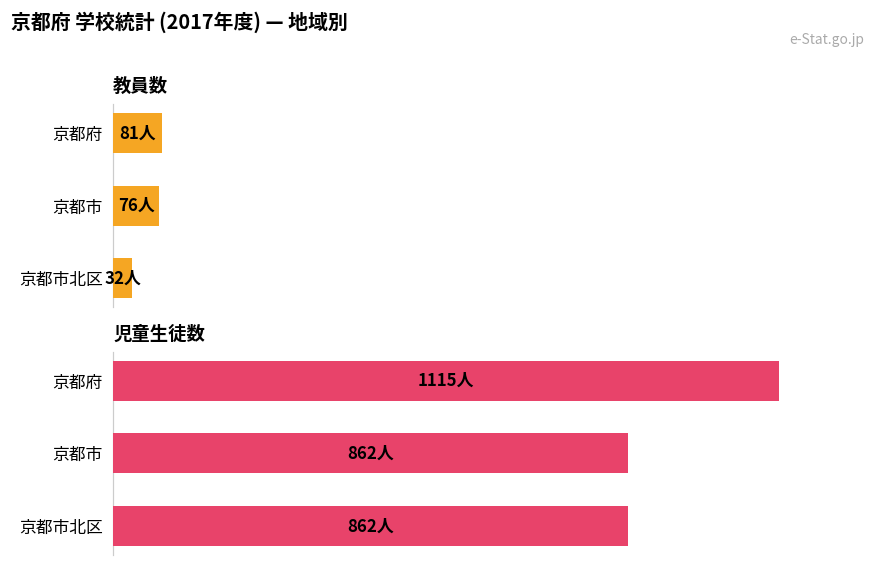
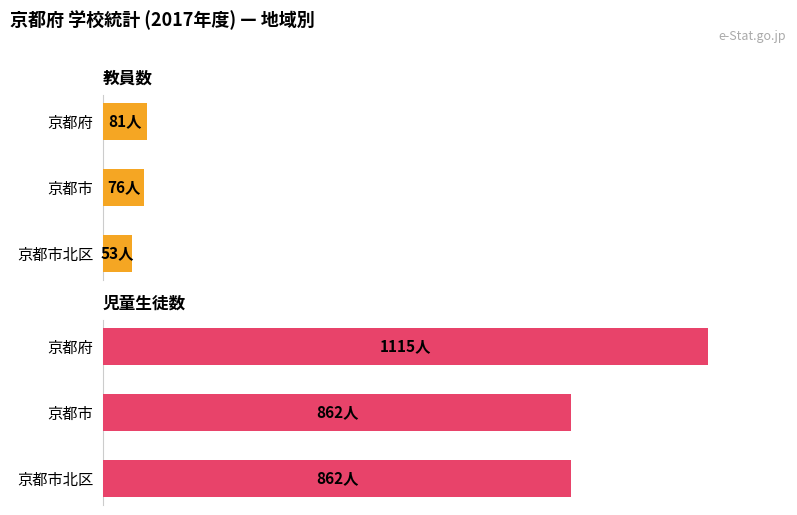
  {
    "教員数": {
      "京都府": "81人",
      "京都市": "76人",
-     "京都市北区": "32人"
+     "京都市北区": "53人"
    },
    "児童生徒数": {
      "京都府": "1115人",
      "京都市": "862人",
      "京都市北区": "862人"
    }
  }
